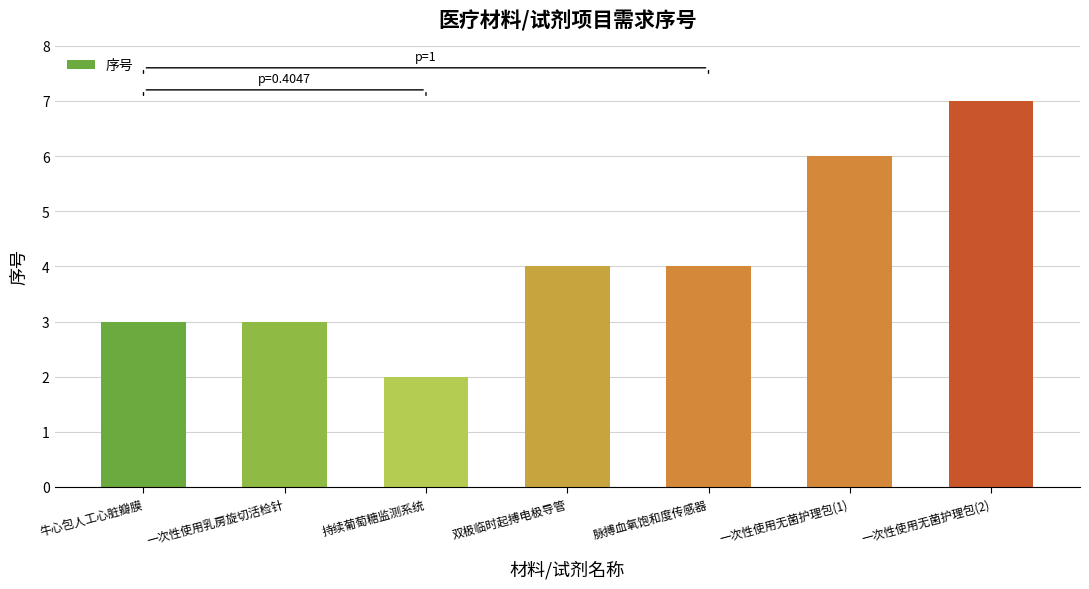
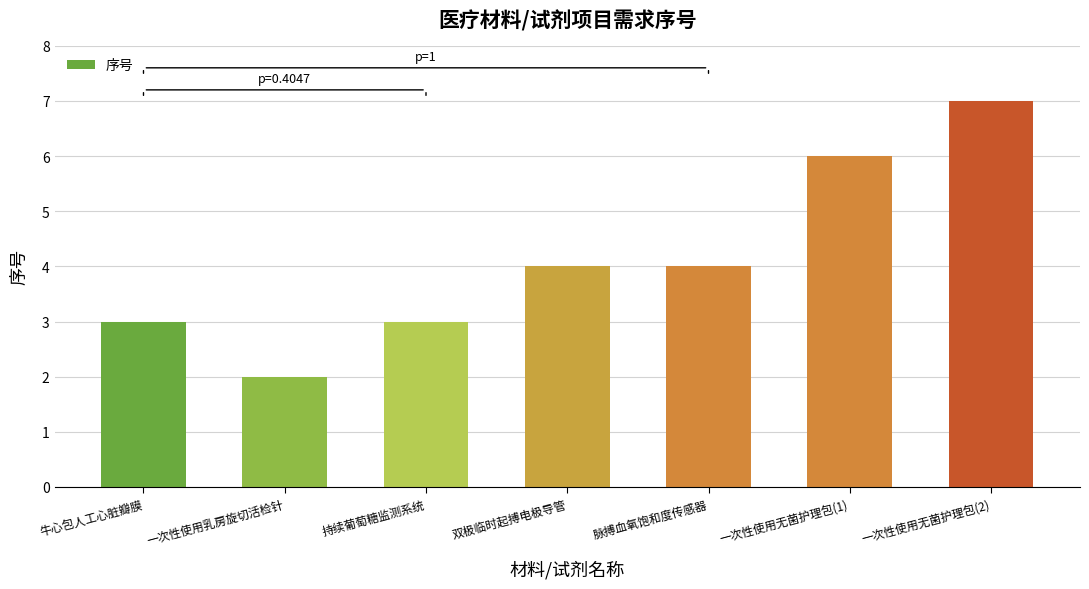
  {
    "牛心包人工心脏瓣膜": 3,
-   "一次性使用乳房旋切活检针": 3,
-   "持续葡萄糖监测系统": 2,
+   "一次性使用乳房旋切活检针": 2,
+   "持续葡萄糖监测系统": 3,
    "双极临时起搏电极导管": 4,
    "脉搏血氧饱和度传感器": 4,
    "一次性使用无菌护理包(1)": 6,
    "一次性使用无菌护理包(2)": 7
  }
